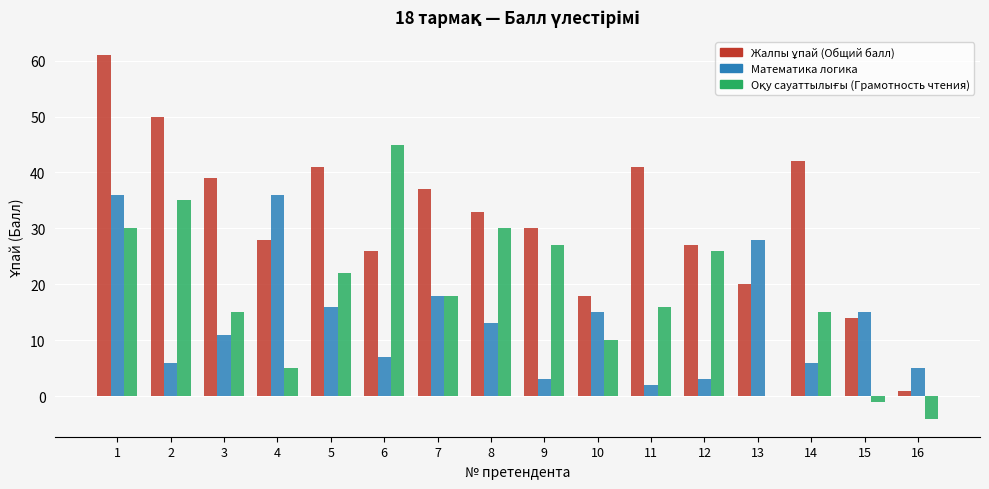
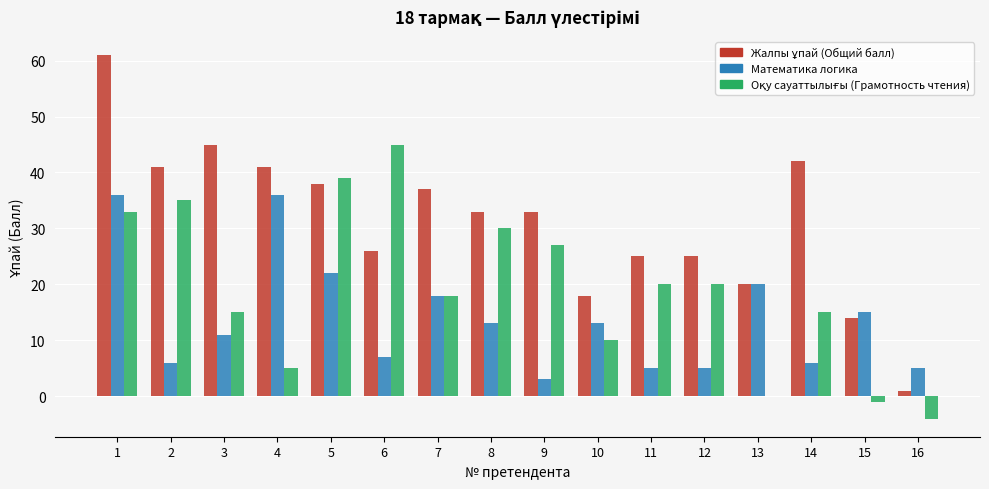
  {
    "Жалпы ұпай (Общий балл)": {
      "1": 61,
-     "2": 50,
-     "3": 39,
-     "4": 28,
-     "5": 41,
+     "2": 41,
+     "3": 45,
+     "4": 41,
+     "5": 38,
      "6": 26,
      "7": 37,
      "8": 33,
-     "9": 30,
+     "9": 33,
      "10": 18,
-     "11": 41,
-     "12": 27,
+     "11": 25,
+     "12": 25,
      "13": 20,
      "14": 42,
      "15": 14,
      "16": 1
    },
    "Математика логика": {
      "1": 36,
      "2": 6,
      "3": 11,
      "4": 36,
-     "5": 16,
+     "5": 22,
      "6": 7,
      "7": 18,
      "8": 13,
      "9": 3,
-     "10": 15,
-     "11": 2,
-     "12": 3,
-     "13": 28,
+     "10": 13,
+     "11": 5,
+     "12": 5,
+     "13": 20,
      "14": 6,
      "15": 15,
      "16": 5
    },
    "Оқу сауаттылығы (Грамотность чтения)": {
-     "1": 30,
+     "1": 33,
      "2": 35,
      "3": 15,
      "4": 5,
-     "5": 22,
+     "5": 39,
      "6": 45,
      "7": 18,
      "8": 30,
      "9": 27,
      "10": 10,
-     "11": 16,
-     "12": 26,
+     "11": 20,
+     "12": 20,
      "13": 0,
      "14": 15,
      "15": -1,
      "16": -4
    }
  }
